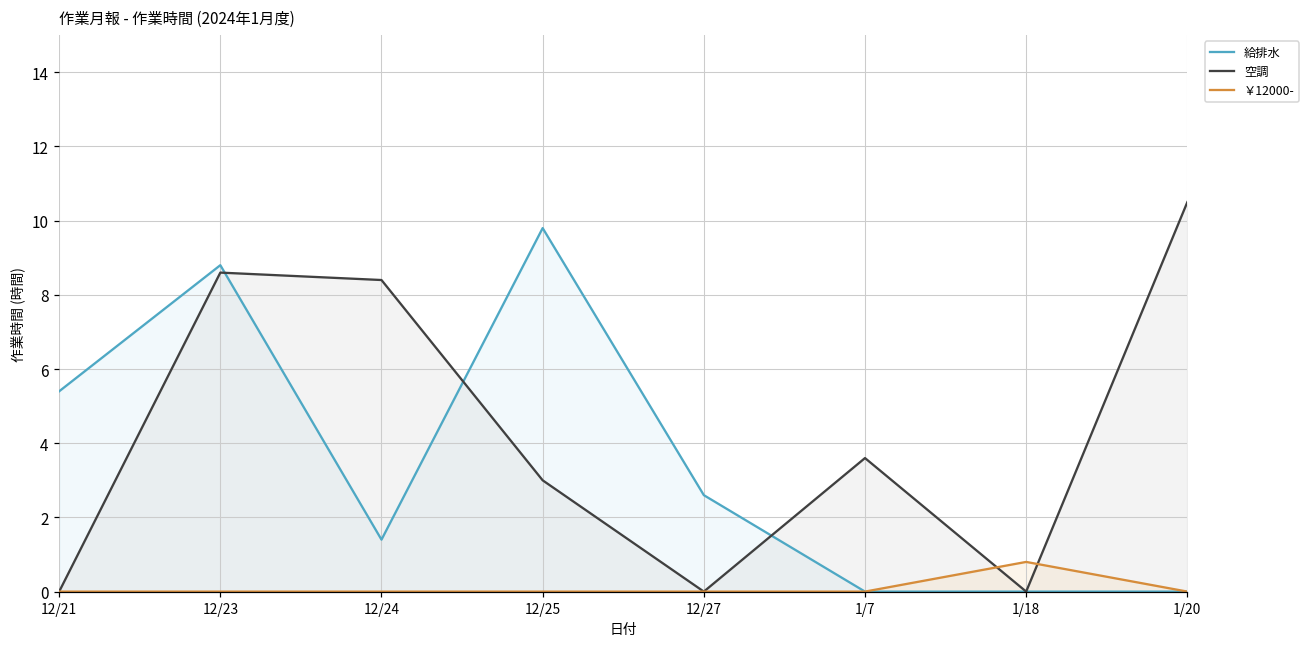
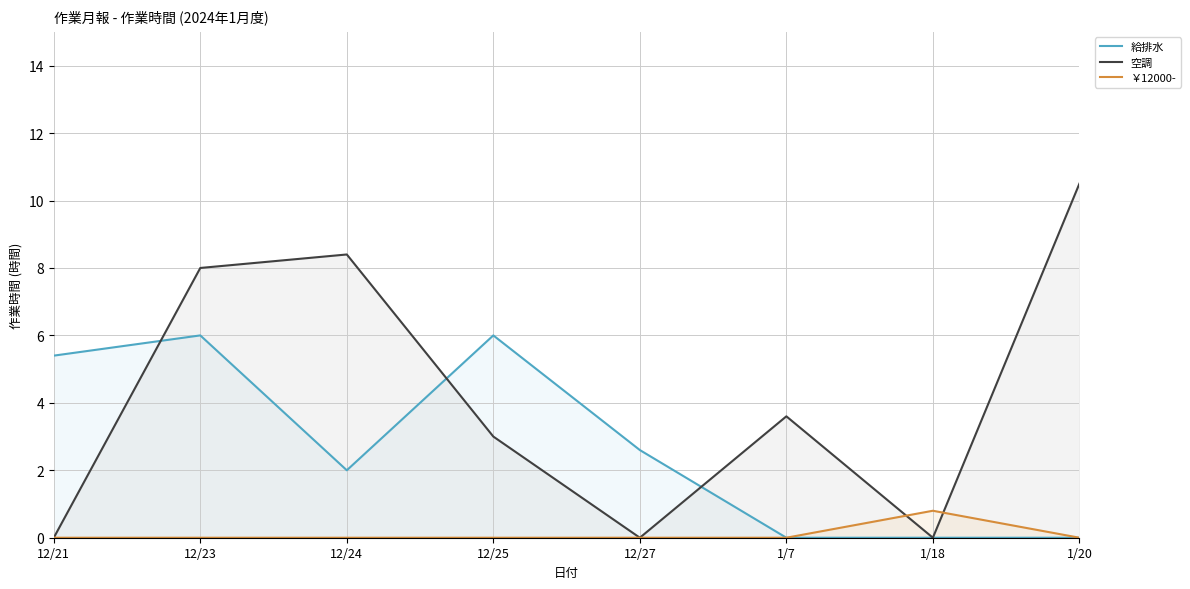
  {
    "給排水": {
      "12/21": 5.4,
-     "12/23": 8.8,
-     "12/24": 1.4,
-     "12/25": 9.8,
+     "12/23": 6.0,
+     "12/24": 2.0,
+     "12/25": 6.0,
      "12/27": 2.6
    },
    "空調": {
-     "12/23": 8.6,
+     "12/23": 8.0,
      "12/24": 8.4,
      "12/25": 3.0,
      "1/7": 3.6,
      "1/20": 10.5
    },
    "￥12000-": {
      "12/23": 0.0,
      "12/24": 0.0,
      "12/25": 0.0,
      "1/18": 0.8
    }
  }
